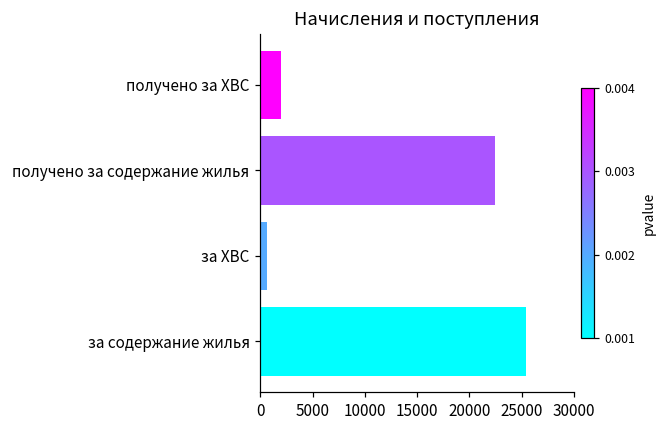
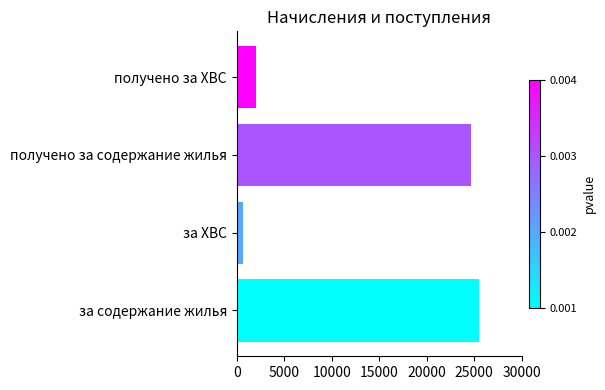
  {
    "получено за ХВС": 2000,
-   "получено за содержание жилья": 22000,
+   "получено за содержание жилья": 25000,
    "за ХВС": 1000,
    "за содержание жилья": 25000
  }
